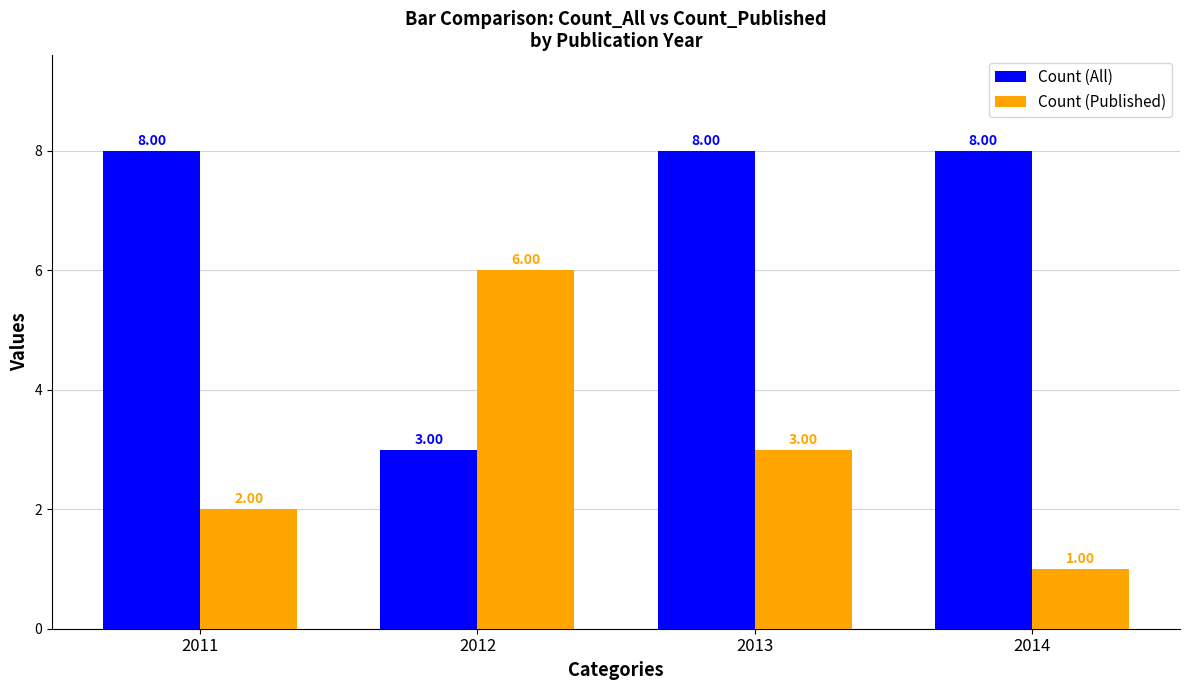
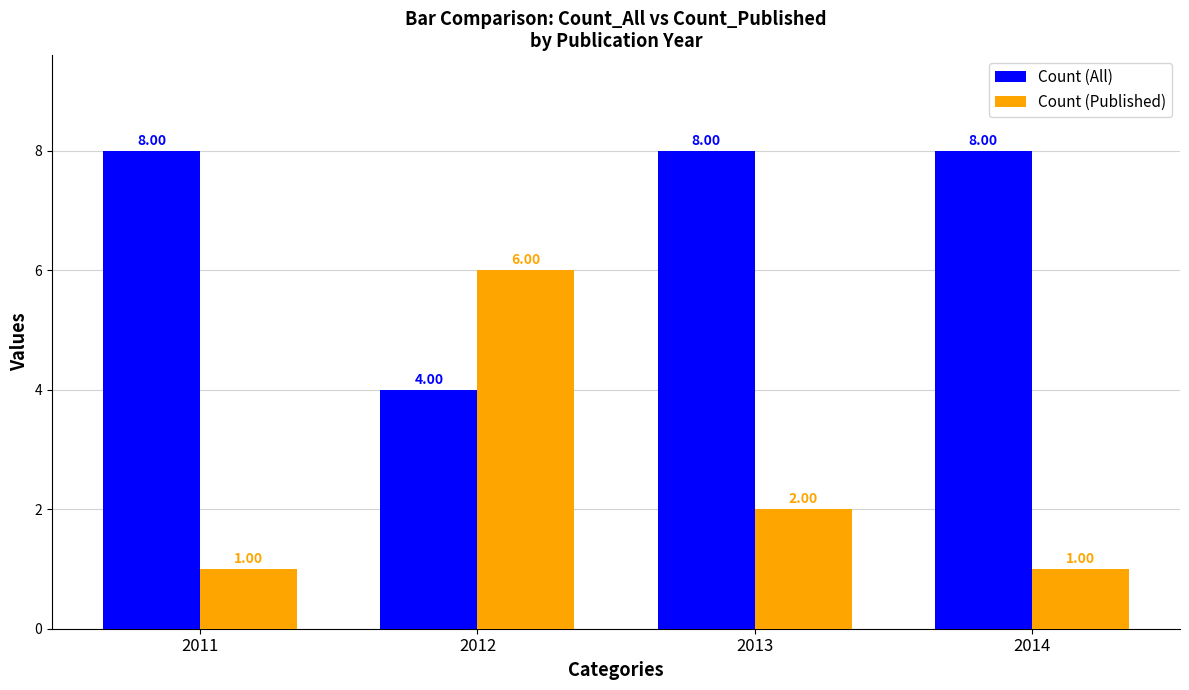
  {
    "Count (All)": {
      "2011": 8.00,
-     "2012": 3.00,
+     "2012": 4.00,
      "2013": 8.00,
      "2014": 8.00
    },
    "Count (Published)": {
-     "2011": 2.00,
+     "2011": 1.00,
      "2012": 6.00,
-     "2013": 3.00,
+     "2013": 2.00,
      "2014": 1.00
    }
  }
